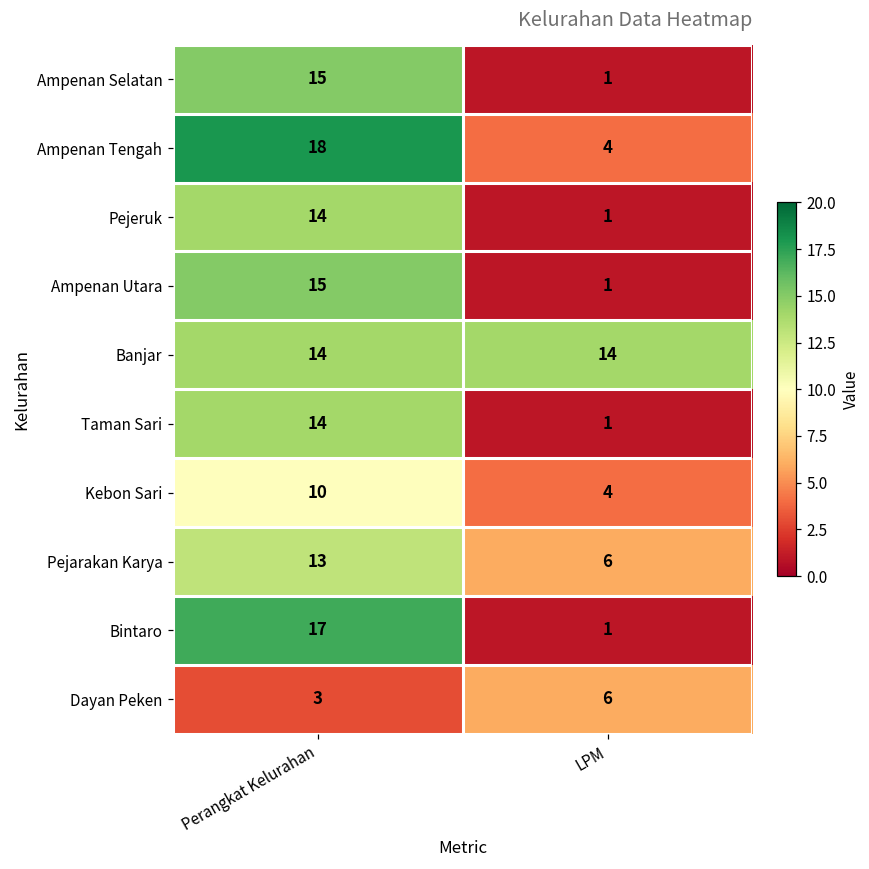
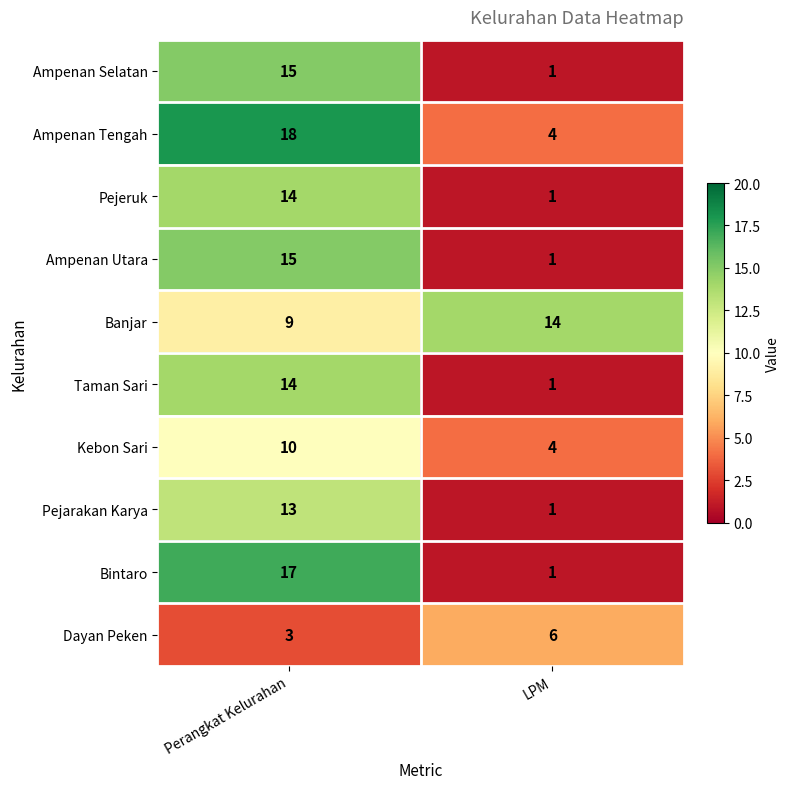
  {
    "Ampenan Selatan": {
      "Perangkat Kelurahan": 15,
      "LPM": 1
    },
    "Ampenan Tengah": {
      "Perangkat Kelurahan": 18,
      "LPM": 4
    },
    "Pejeruk": {
      "Perangkat Kelurahan": 14,
      "LPM": 1
    },
    "Ampenan Utara": {
      "Perangkat Kelurahan": 15,
      "LPM": 1
    },
    "Banjar": {
-     "Perangkat Kelurahan": 14,
+     "Perangkat Kelurahan": 9,
      "LPM": 14
    },
    "Taman Sari": {
      "Perangkat Kelurahan": 14,
      "LPM": 1
    },
    "Kebon Sari": {
      "Perangkat Kelurahan": 10,
      "LPM": 4
    },
    "Pejarakan Karya": {
      "Perangkat Kelurahan": 13,
-     "LPM": 6
+     "LPM": 1
    },
    "Bintaro": {
      "Perangkat Kelurahan": 17,
      "LPM": 1
    },
    "Dayan Peken": {
      "Perangkat Kelurahan": 3,
      "LPM": 6
    }
  }
